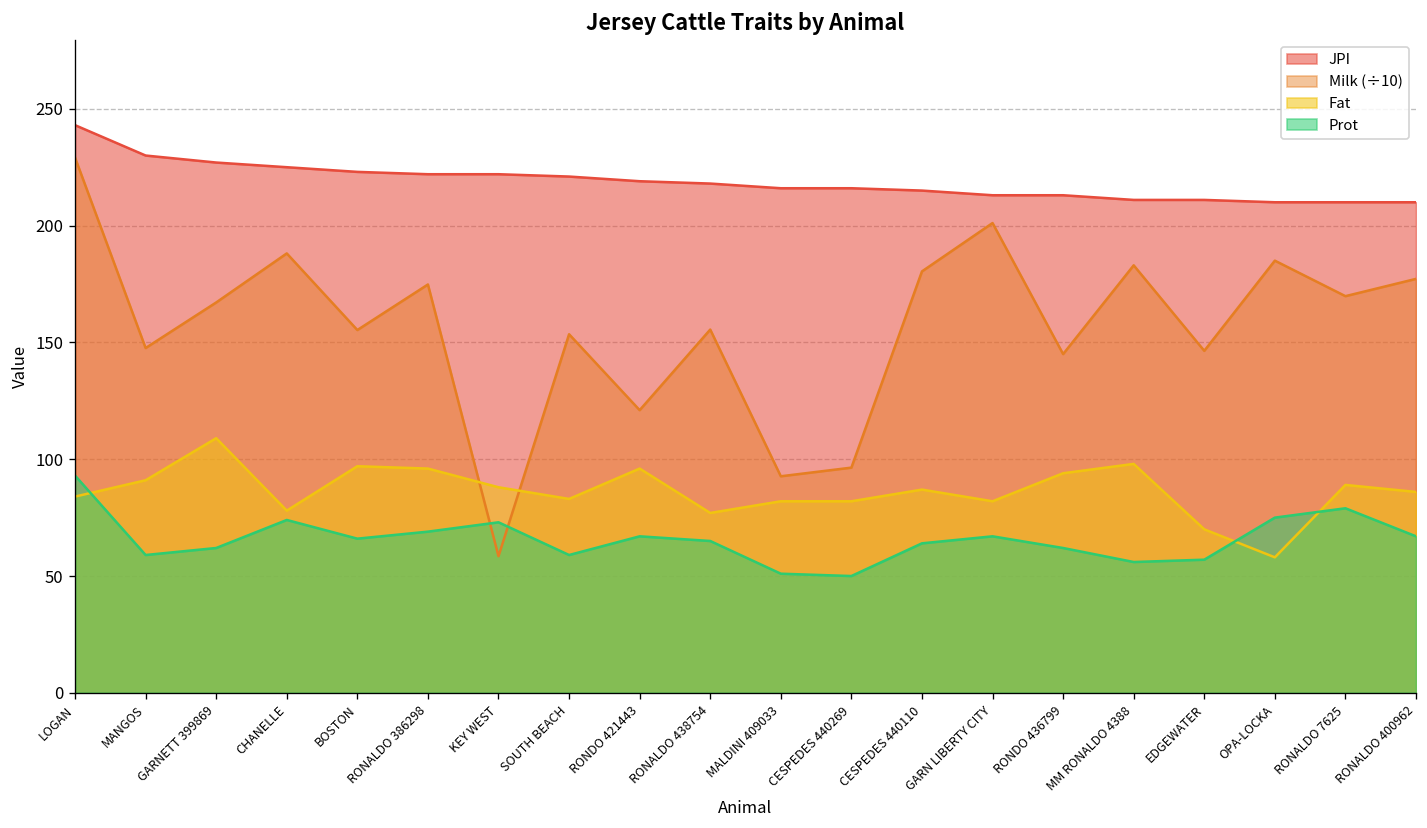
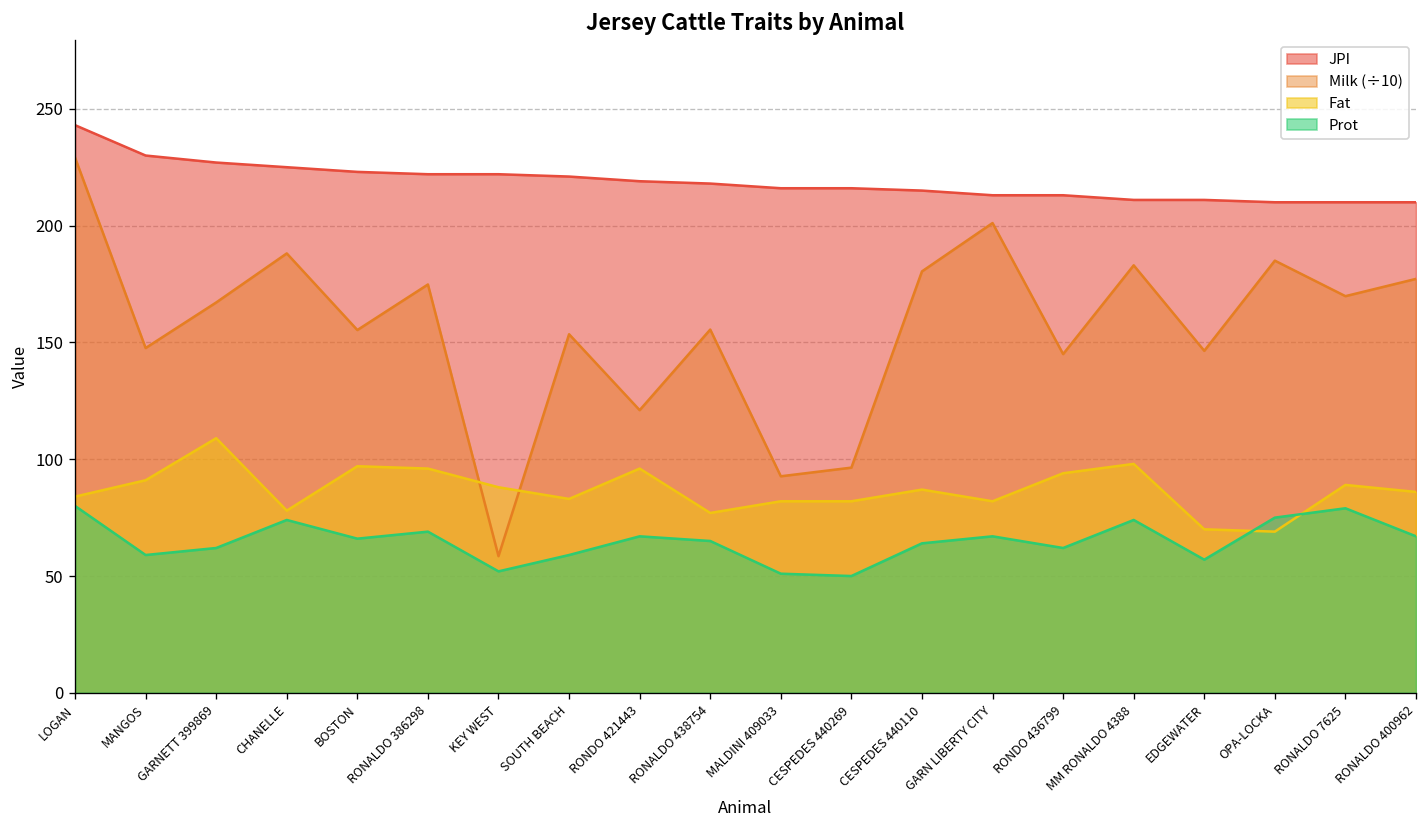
  {
    "Fat": {
      "LOGAN": 84,
      "MANGOS": 91,
      "GARNETT 399869": 109,
      "CHANELLE": 78,
      "BOSTON": 97,
      "RONALDO 386298": 96,
      "KEY WEST": 88,
      "SOUTH BEACH": 83,
      "RONDO 421443": 96,
      "RONALDO 438754": 77,
      "MALDINI 409033": 82,
      "CESPEDES 440269": 82,
      "CESPEDES 440110": 87,
      "GARN LIBERTY CITY": 82,
      "RONDO 436799": 94,
      "MM RONALDO 4388": 98,
      "EDGEWATER": 70,
-     "OPA-LOCKA": 58,
+     "OPA-LOCKA": 69,
      "RONALDO 7625": 89,
      "RONALDO 400962": 86
    },
    "Prot": {
-     "LOGAN": 93,
+     "LOGAN": 80,
      "MANGOS": 59,
      "GARNETT 399869": 62,
      "CHANELLE": 74,
      "BOSTON": 66,
      "RONALDO 386298": 69,
-     "KEY WEST": 73,
+     "KEY WEST": 52,
      "SOUTH BEACH": 59,
      "RONDO 421443": 67,
      "RONALDO 438754": 65,
      "MALDINI 409033": 51,
      "CESPEDES 440269": 50,
      "CESPEDES 440110": 64,
      "GARN LIBERTY CITY": 67,
      "RONDO 436799": 62,
-     "MM RONALDO 4388": 56,
+     "MM RONALDO 4388": 74,
      "EDGEWATER": 57,
      "OPA-LOCKA": 75,
      "RONALDO 7625": 79,
      "RONALDO 400962": 67
    }
  }
